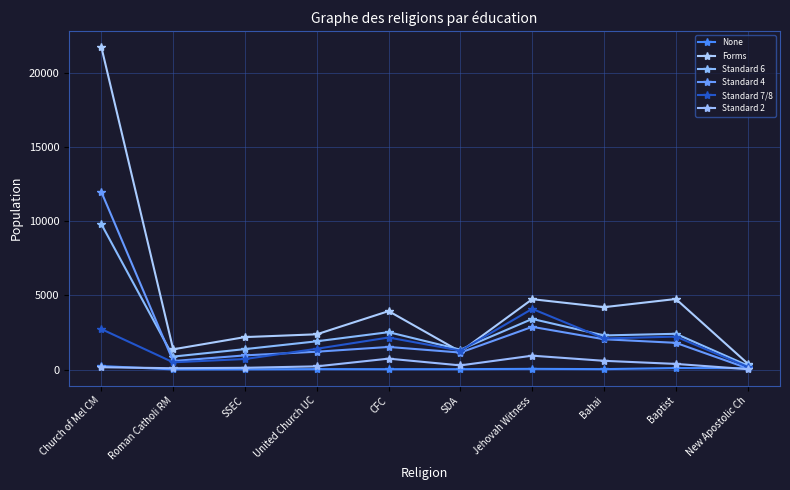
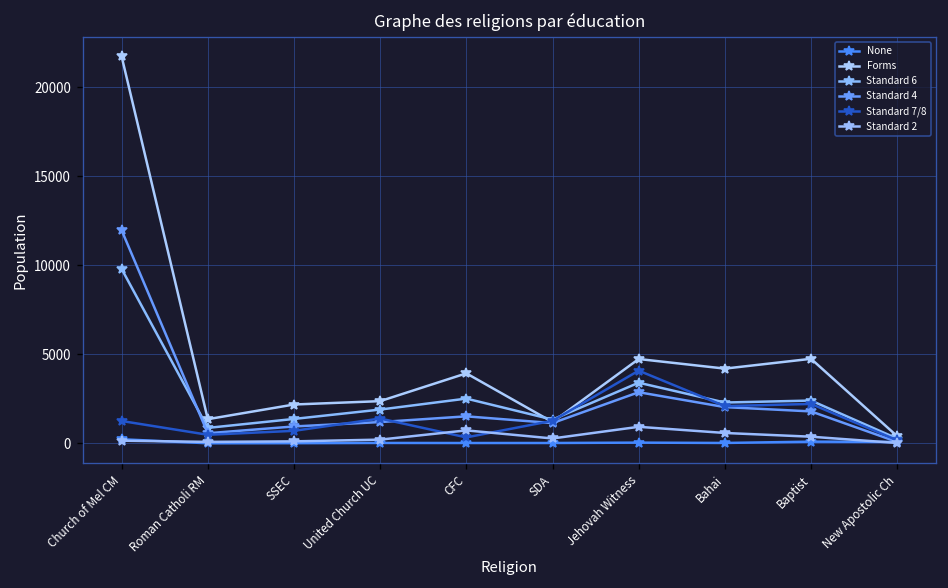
  {
    "Standard 7/8": {
-     "Church of Mel CM": 2700,
+     "Church of Mel CM": 1300,
      "SSEC": 700,
      "United Church UC": 1400,
-     "CFC": 2200,
+     "CFC": 300,
      "Jehovah Witness": 4100,
      "Baptist": 2200
    }
  }
